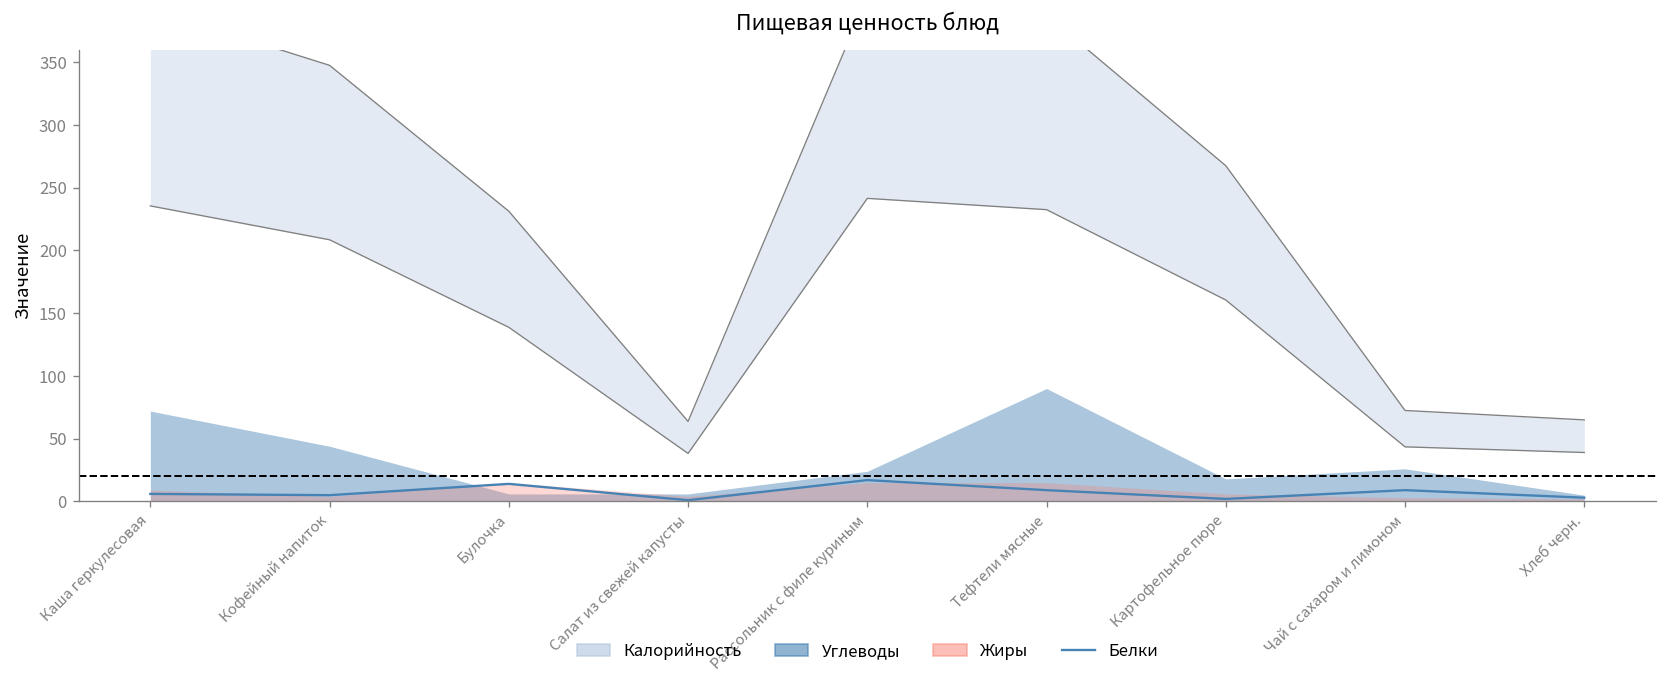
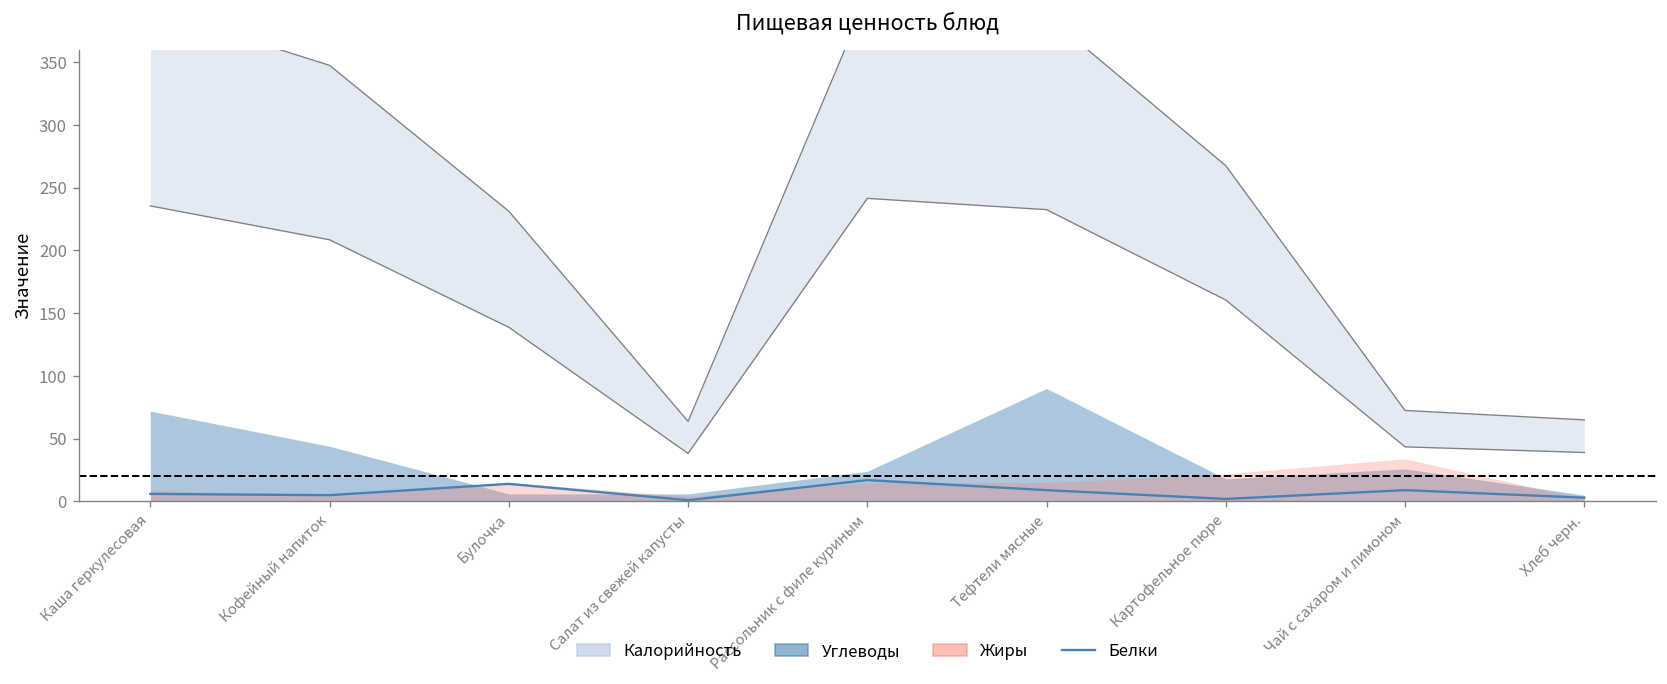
  {
    "Калорийность": {
      "Кофейный напиток": 348,
      "Булочка": 231,
      "Салат из свежей капусты": 64,
      "Картофельное пюре": 268,
      "Чай с сахаром и лимоном": 73,
      "Хлеб черн.": 65
    },
    "Жиры": {
      "Каша геркулесовая": 9,
      "Тефтели мясные": 15,
-     "Картофельное пюре": 6,
-     "Чай с сахаром и лимоном": 3
+     "Картофельное пюре": 22,
+     "Чай с сахаром и лимоном": 34
    }
  }
